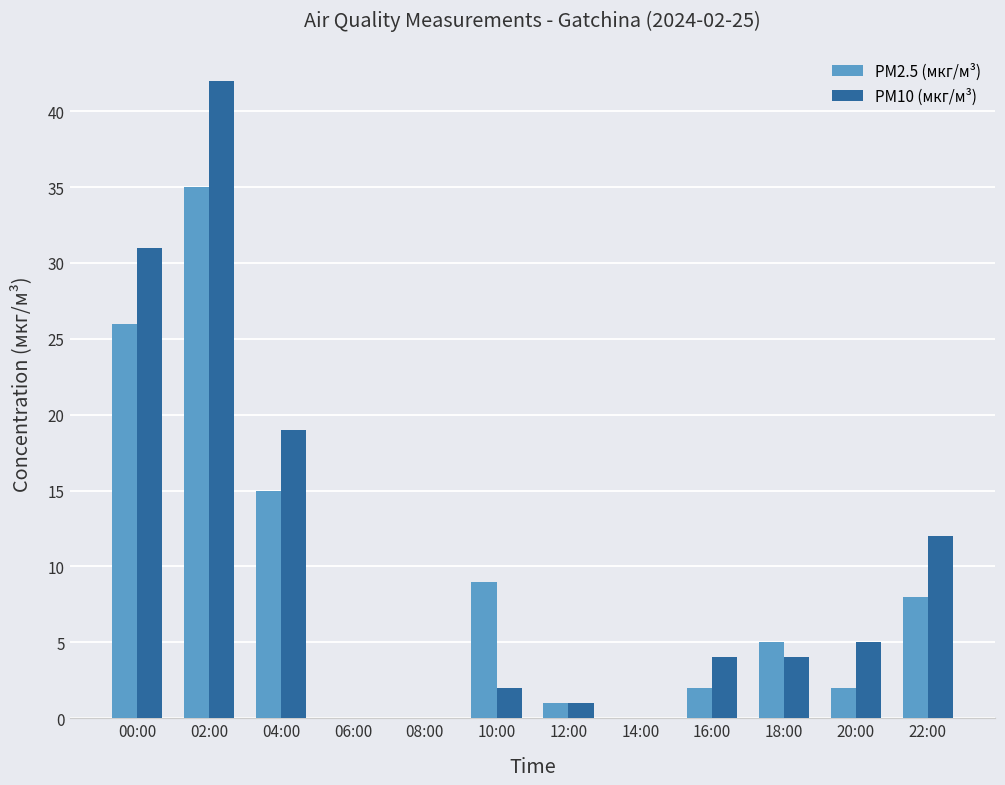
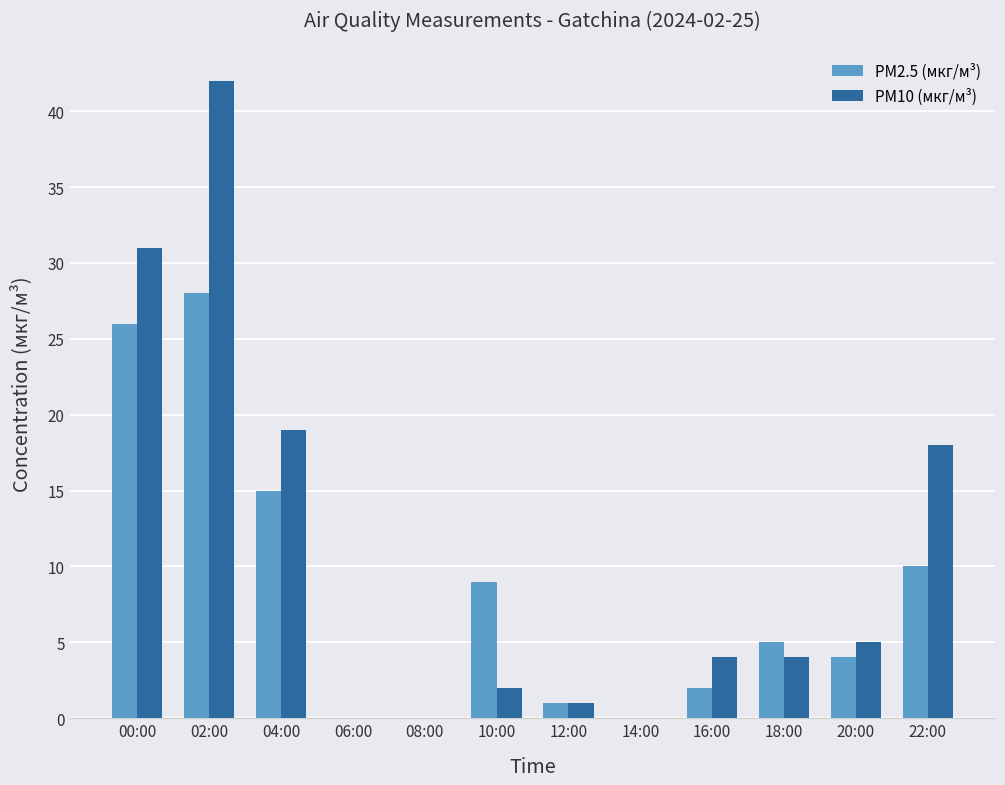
  {
    "PM2.5 (мкг/м³)": {
      "00:00": 26,
-     "02:00": 35,
+     "02:00": 28,
      "04:00": 15,
      "06:00": 0,
      "08:00": 0,
      "10:00": 9,
      "12:00": 1,
      "14:00": 0,
      "16:00": 2,
      "18:00": 5,
-     "20:00": 2,
-     "22:00": 8
+     "20:00": 4,
+     "22:00": 10
    },
    "PM10 (мкг/м³)": {
      "00:00": 31,
      "02:00": 42,
      "04:00": 19,
      "06:00": 0,
      "08:00": 0,
      "10:00": 2,
      "12:00": 1,
      "14:00": 0,
      "16:00": 4,
      "18:00": 4,
      "20:00": 5,
-     "22:00": 12
+     "22:00": 18
    }
  }
